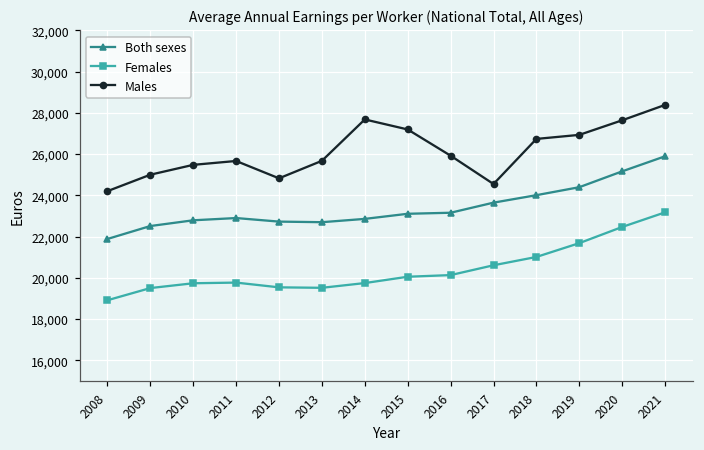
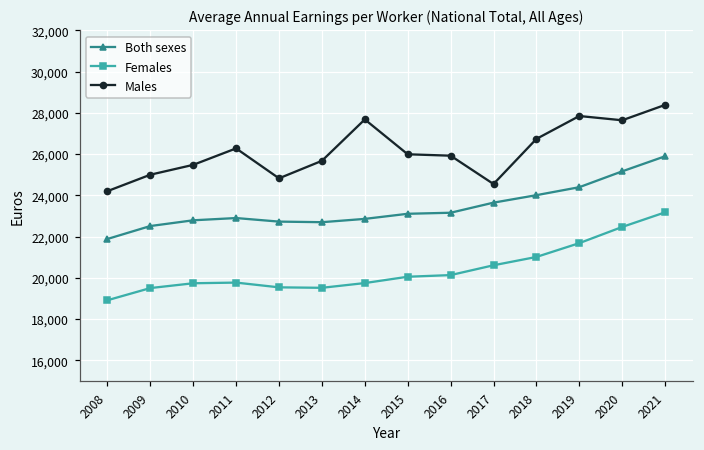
  {
    "Males": {
      "2008": "24,200",
      "2009": "25,000",
      "2010": "25,500",
-     "2011": "25,700",
+     "2011": "26,300",
      "2012": "24,800",
      "2013": "25,700",
      "2014": "27,700",
-     "2015": "27,200",
+     "2015": "26,000",
      "2016": "25,900",
      "2017": "24,600",
      "2018": "26,700",
-     "2019": "26,900",
+     "2019": "27,800",
      "2020": "27,600",
      "2021": "28,400"
    }
  }
